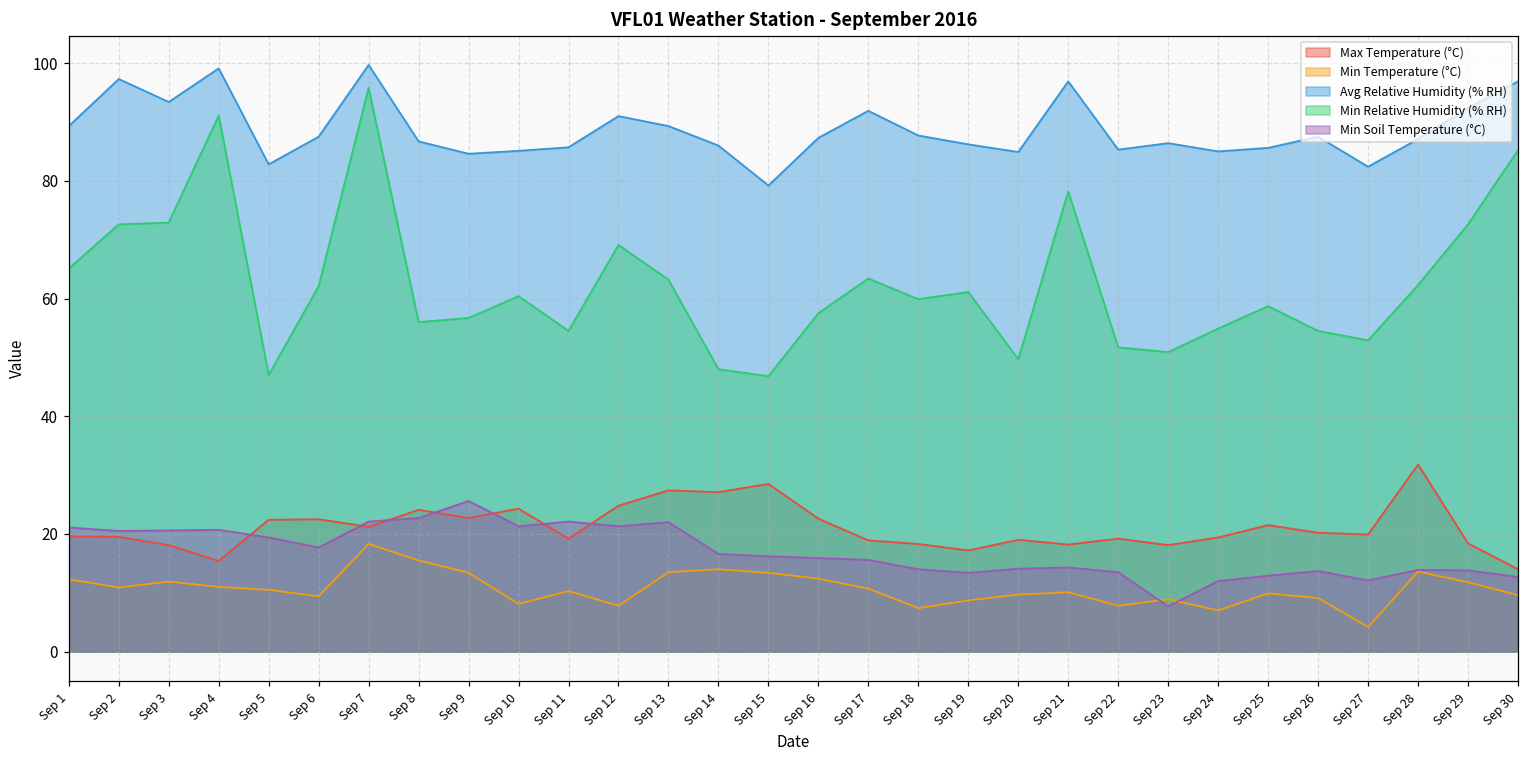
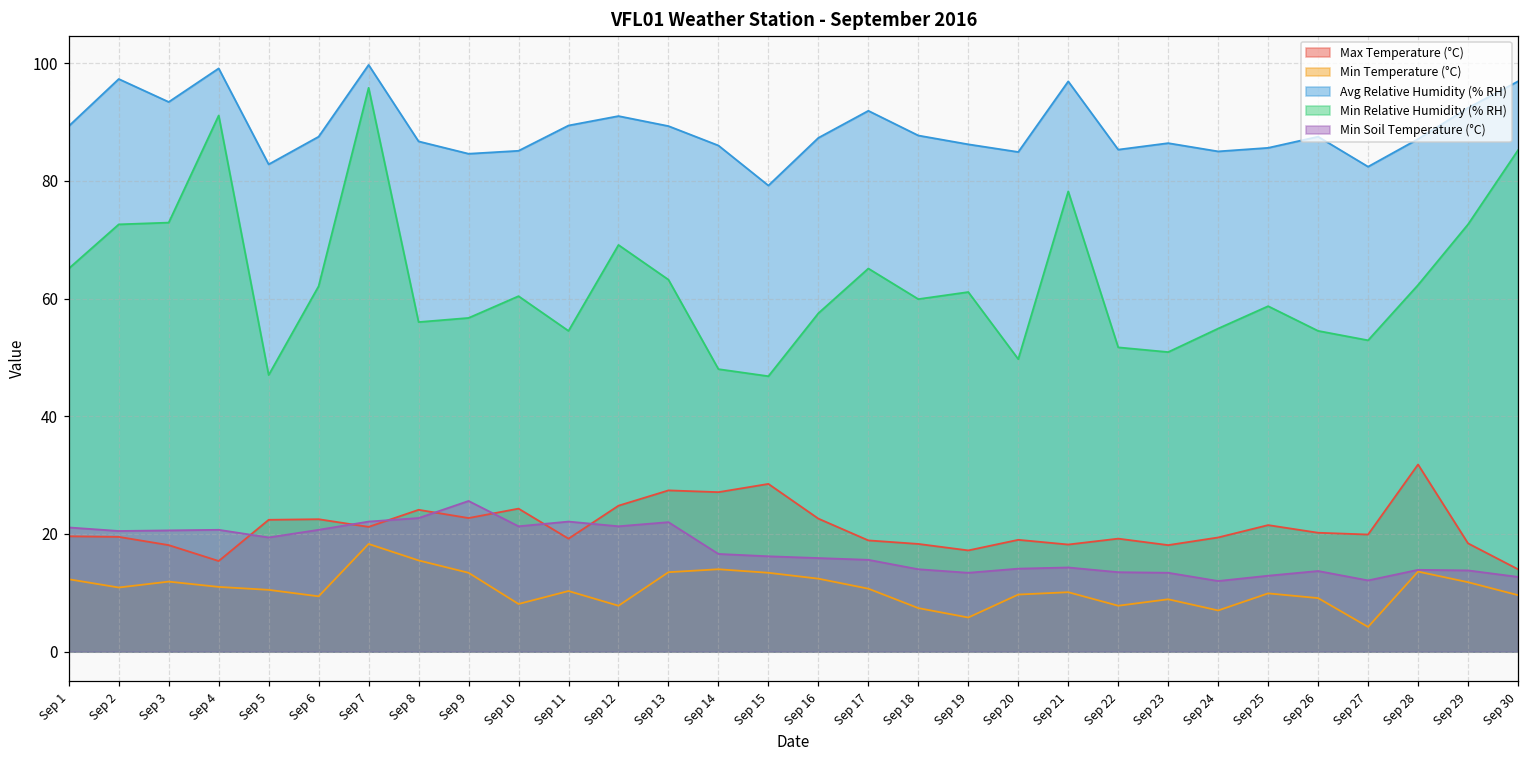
  {
    "Max Temperature (°C)": {
      "Sep 1": 20,
      "Sep 2": 20,
      "Sep 3": 18,
      "Sep 4": 15,
      "Sep 5": 22,
      "Sep 6": 23,
      "Sep 7": 21,
      "Sep 8": 24,
      "Sep 9": 23,
      "Sep 10": 24,
      "Sep 11": 19,
      "Sep 12": 25,
      "Sep 13": 27,
      "Sep 14": 27,
      "Sep 15": 29,
      "Sep 16": 23,
      "Sep 17": 19,
      "Sep 18": 18,
      "Sep 19": 17,
      "Sep 20": 19,
      "Sep 21": 18,
      "Sep 22": 19,
      "Sep 23": 18,
      "Sep 24": 19,
      "Sep 25": 22,
      "Sep 26": 20,
      "Sep 27": 20,
      "Sep 28": 32,
      "Sep 29": 18,
      "Sep 30": 14
    },
    "Min Temperature (°C)": {
      "Sep 1": 12,
      "Sep 2": 11,
      "Sep 3": 12,
      "Sep 4": 11,
      "Sep 5": 11,
      "Sep 6": 9,
      "Sep 7": 18,
      "Sep 8": 16,
      "Sep 9": 13,
      "Sep 10": 8,
      "Sep 11": 10,
      "Sep 12": 8,
      "Sep 13": 14,
      "Sep 14": 14,
      "Sep 15": 13,
      "Sep 16": 12,
      "Sep 17": 11,
      "Sep 18": 7,
-     "Sep 19": 9,
+     "Sep 19": 6,
      "Sep 20": 10,
      "Sep 21": 10,
      "Sep 22": 8,
      "Sep 23": 9,
      "Sep 24": 7,
      "Sep 25": 10,
      "Sep 26": 9,
      "Sep 27": 4,
      "Sep 29": 12,
      "Sep 30": 10
    },
    "Avg Relative Humidity (% RH)": {
      "Sep 1": 89,
      "Sep 2": 97,
      "Sep 3": 93,
      "Sep 4": 99,
      "Sep 5": 83,
      "Sep 6": 88,
      "Sep 7": 100,
      "Sep 8": 87,
      "Sep 9": 85,
      "Sep 10": 85,
-     "Sep 11": 86,
+     "Sep 11": 89,
      "Sep 12": 91,
      "Sep 13": 89,
      "Sep 14": 86,
      "Sep 15": 79,
      "Sep 16": 87,
      "Sep 17": 92,
      "Sep 18": 88,
      "Sep 19": 86,
      "Sep 20": 85,
      "Sep 21": 97,
      "Sep 22": 85,
      "Sep 23": 86,
      "Sep 24": 85,
      "Sep 25": 86,
      "Sep 26": 88,
      "Sep 27": 82,
      "Sep 28": 87,
      "Sep 30": 97
    },
    "Min Relative Humidity (% RH)": {
      "Sep 1": 65,
      "Sep 2": 73,
      "Sep 3": 73,
      "Sep 4": 91,
      "Sep 5": 47,
      "Sep 6": 62,
      "Sep 7": 96,
      "Sep 8": 56,
      "Sep 9": 57,
      "Sep 10": 60,
      "Sep 11": 55,
      "Sep 12": 69,
      "Sep 13": 63,
      "Sep 14": 48,
      "Sep 15": 47,
      "Sep 16": 58,
-     "Sep 17": 63,
+     "Sep 17": 65,
      "Sep 18": 60,
      "Sep 19": 61,
      "Sep 20": 50,
      "Sep 21": 78,
      "Sep 22": 52,
      "Sep 23": 51,
      "Sep 24": 55,
      "Sep 25": 59,
      "Sep 26": 55,
      "Sep 27": 53,
      "Sep 28": 62,
      "Sep 29": 73,
      "Sep 30": 85
    },
    "Min Soil Temperature (°C)": {
      "Sep 1": 21,
      "Sep 2": 21,
      "Sep 3": 21,
      "Sep 4": 21,
      "Sep 5": 19,
-     "Sep 6": 18,
+     "Sep 6": 21,
      "Sep 7": 22,
      "Sep 8": 23,
      "Sep 9": 26,
      "Sep 10": 21,
      "Sep 11": 22,
      "Sep 12": 21,
      "Sep 13": 22,
      "Sep 14": 17,
      "Sep 15": 16,
      "Sep 16": 16,
      "Sep 17": 16,
      "Sep 18": 14,
      "Sep 19": 13,
      "Sep 20": 14,
      "Sep 21": 14,
      "Sep 22": 14,
-     "Sep 23": 8,
+     "Sep 23": 13,
      "Sep 24": 12,
      "Sep 25": 13,
      "Sep 26": 14,
      "Sep 27": 12,
      "Sep 29": 14,
      "Sep 30": 13
    }
  }
